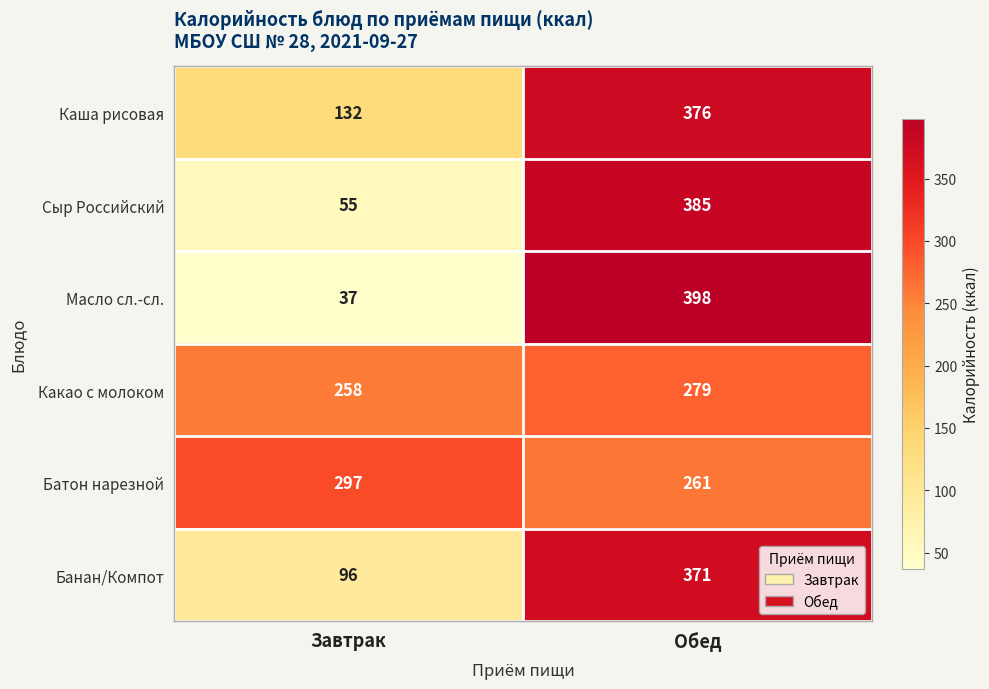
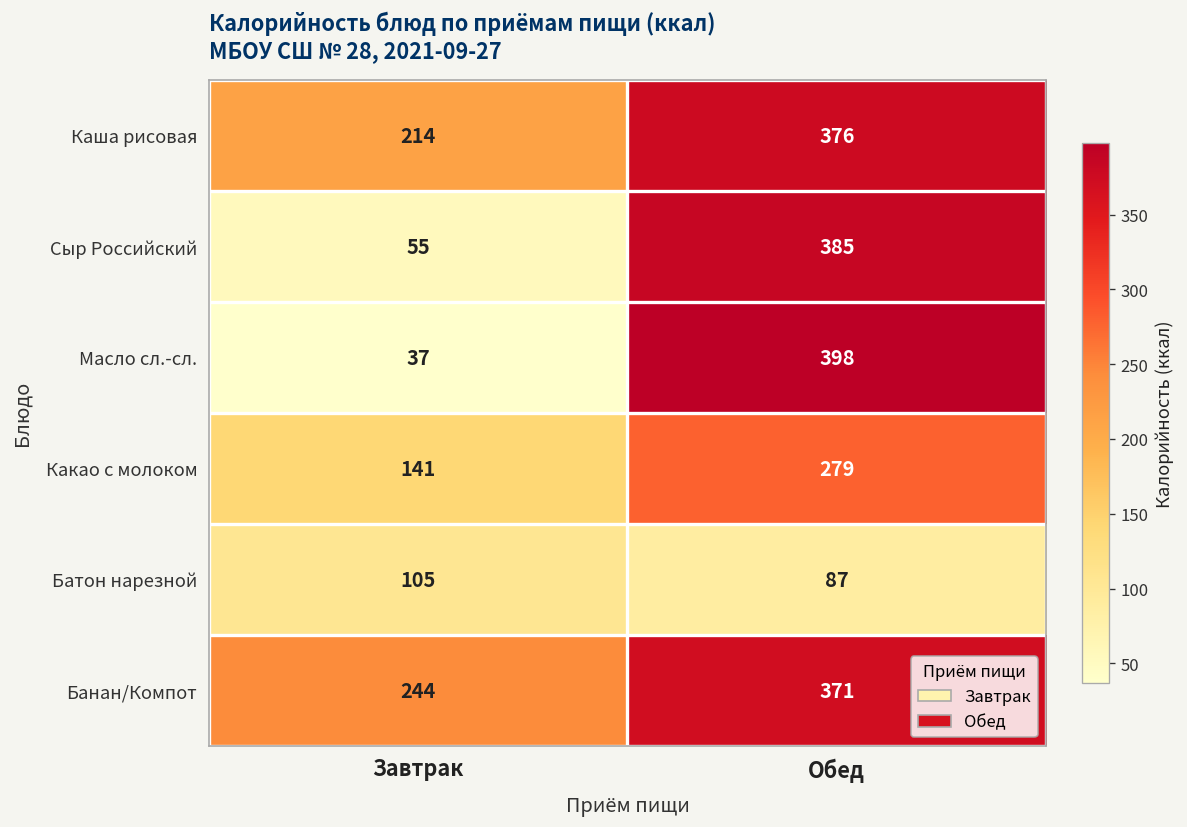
  {
    "Каша рисовая": {
-     "Завтрак": 132,
+     "Завтрак": 214,
      "Обед": 376
    },
    "Сыр Российский": {
      "Завтрак": 55,
      "Обед": 385
    },
    "Масло сл.-сл.": {
      "Завтрак": 37,
      "Обед": 398
    },
    "Какао с молоком": {
-     "Завтрак": 258,
+     "Завтрак": 141,
      "Обед": 279
    },
    "Батон нарезной": {
-     "Завтрак": 297,
-     "Обед": 261
+     "Завтрак": 105,
+     "Обед": 87
    },
    "Банан/Компот": {
-     "Завтрак": 96,
+     "Завтрак": 244,
      "Обед": 371
    }
  }
